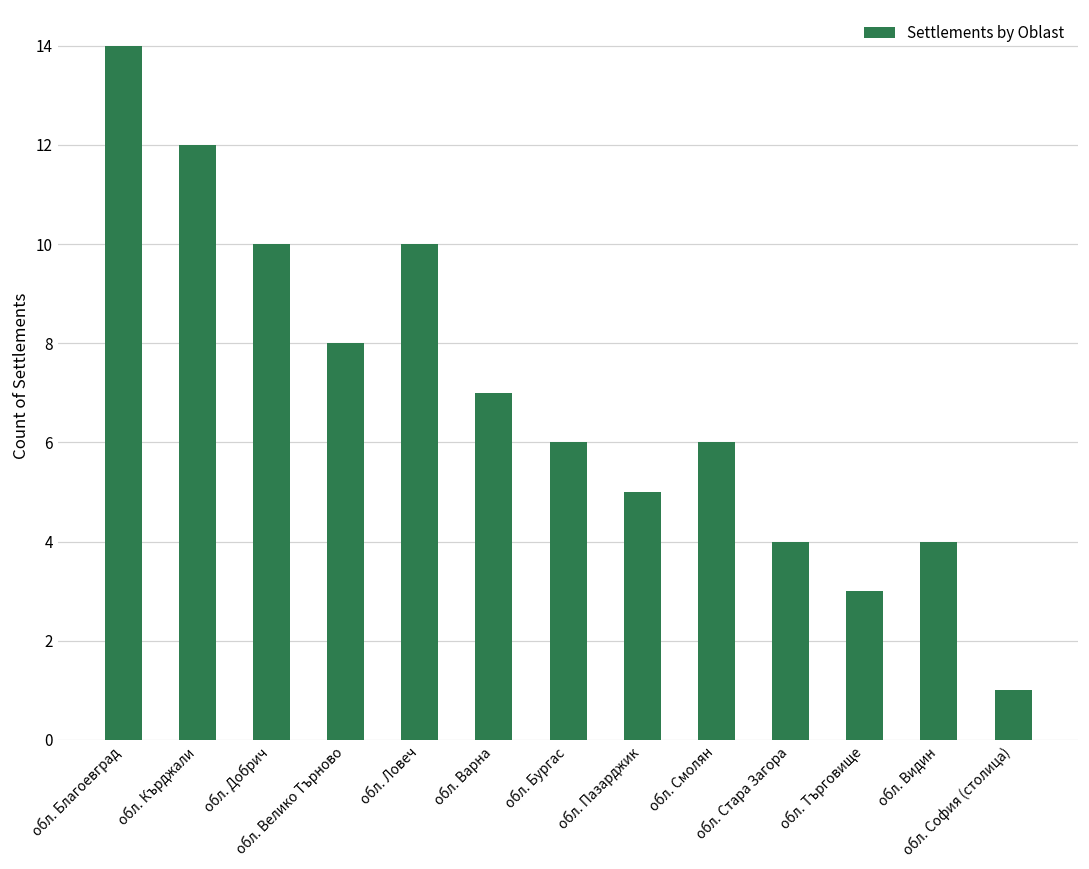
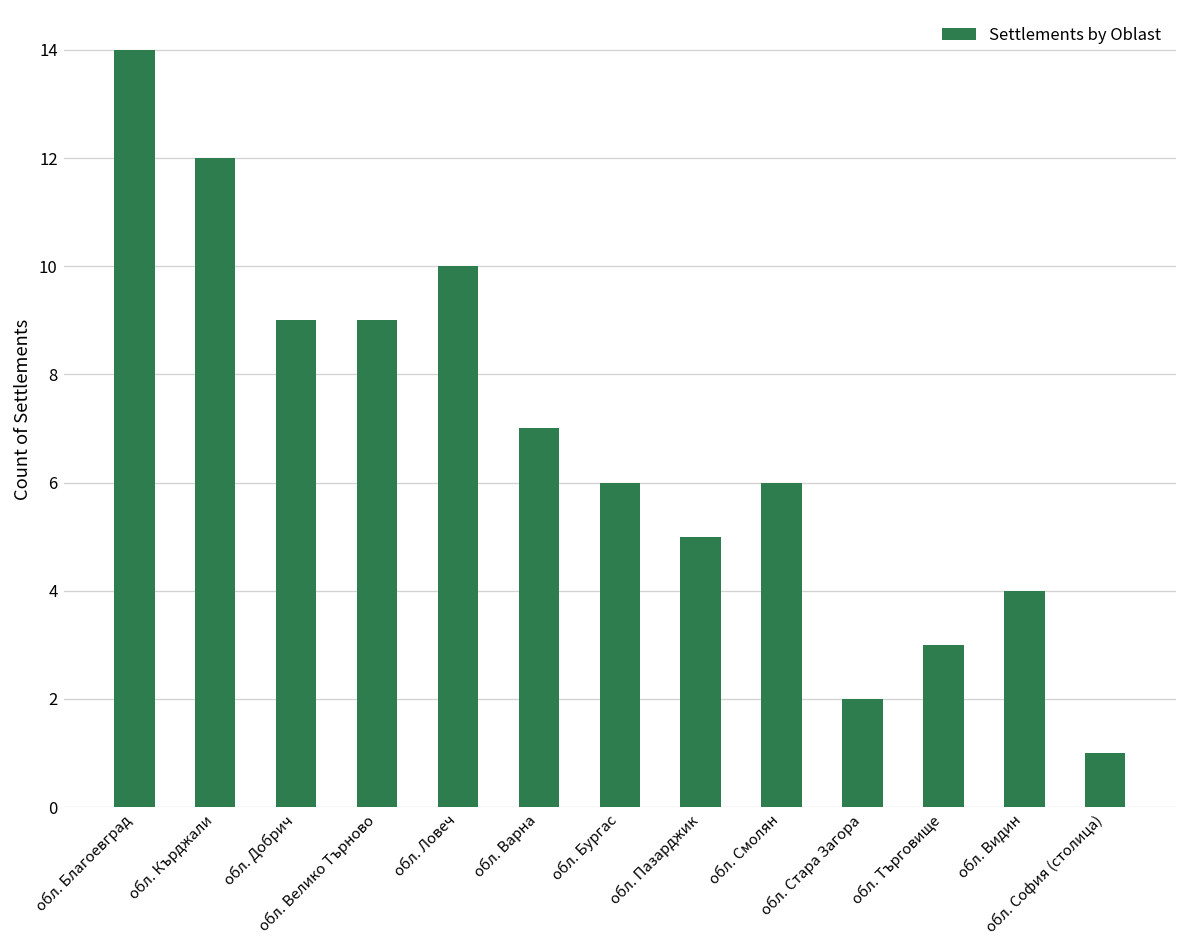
  {
    "обл. Благоевград": 14,
    "обл. Кърджали": 12,
-   "обл. Добрич": 10,
-   "обл. Велико Търново": 8,
+   "обл. Добрич": 9,
+   "обл. Велико Търново": 9,
    "обл. Ловеч": 10,
    "обл. Варна": 7,
    "обл. Бургас": 6,
    "обл. Пазарджик": 5,
    "обл. Смолян": 6,
-   "обл. Стара Загора": 4,
+   "обл. Стара Загора": 2,
    "обл. Търговище": 3,
    "обл. Видин": 4,
    "обл. София (столица)": 1
  }
